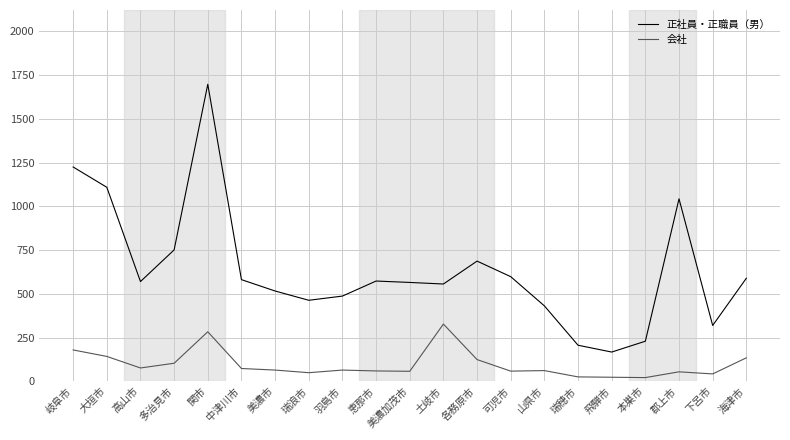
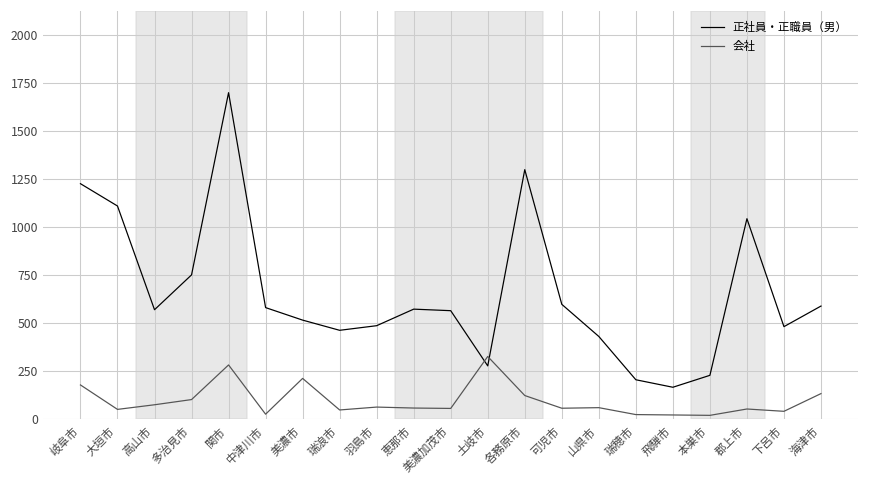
  {
    "正社員・正職員（男）": {
      "岐阜市": 1230,
      "大垣市": 1110,
      "高山市": 570,
      "多治見市": 750,
      "関市": 1700,
      "中津川市": 580,
      "美濃市": 520,
      "瑞浪市": 460,
      "羽島市": 490,
      "恵那市": 570,
      "美濃加茂市": 570,
-     "土岐市": 560,
-     "各務原市": 690,
+     "土岐市": 280,
+     "各務原市": 1300,
      "可児市": 600,
      "山県市": 430,
      "瑞穂市": 210,
      "飛騨市": 170,
      "本巣市": 230,
      "郡上市": 1040,
-     "下呂市": 320,
+     "下呂市": 480,
      "海津市": 590
    },
    "会社": {
      "岐阜市": 180,
-     "大垣市": 140,
+     "大垣市": 50,
      "高山市": 80,
      "多治見市": 100,
      "関市": 280,
-     "中津川市": 70,
-     "美濃市": 60,
+     "中津川市": 30,
+     "美濃市": 210,
      "瑞浪市": 50,
      "羽島市": 60,
      "恵那市": 60,
      "美濃加茂市": 60,
      "土岐市": 330,
      "各務原市": 120,
      "可児市": 60,
      "山県市": 60,
      "瑞穂市": 30,
      "飛騨市": 20,
      "本巣市": 20,
      "郡上市": 50,
      "下呂市": 40,
      "海津市": 130
    }
  }
